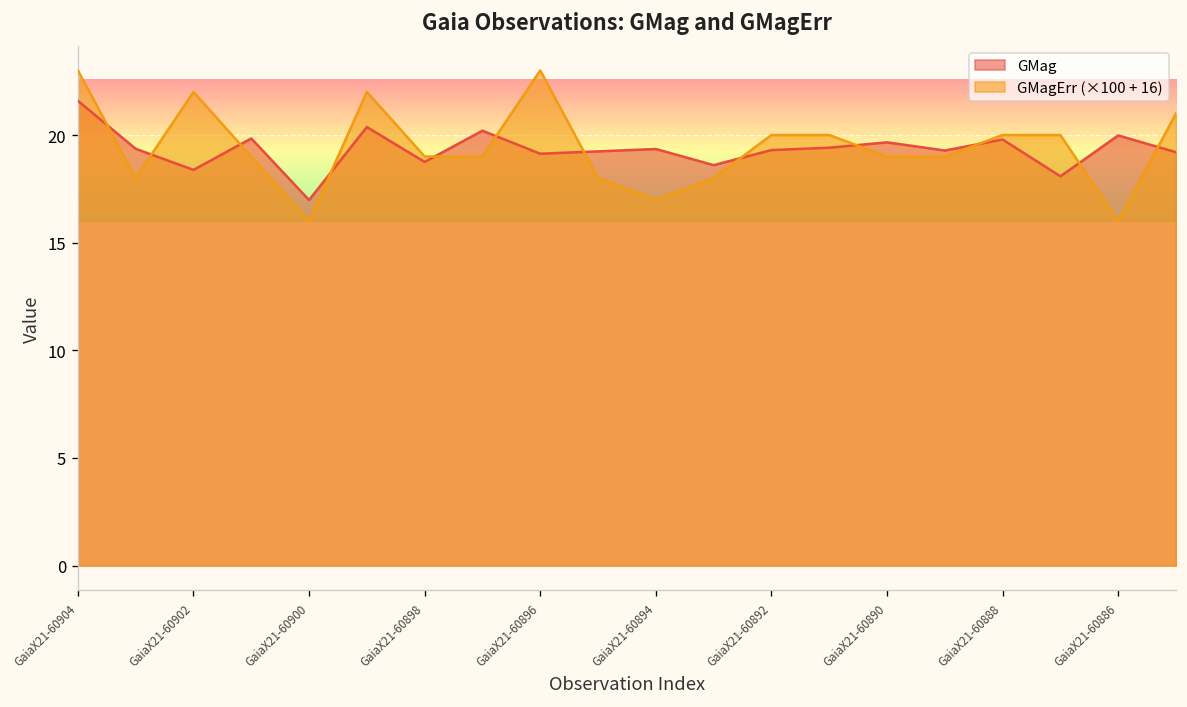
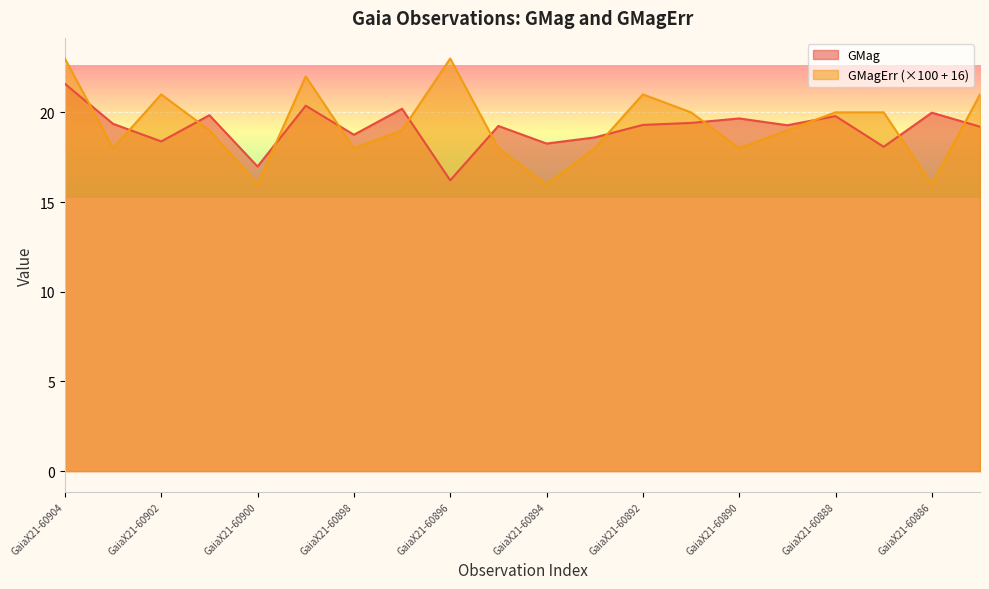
  {
    "GMag": {
      "GaiaX21-60904": 21.6,
      "GaiaX21-60902": 18.4,
      "GaiaX21-60900": 17.0,
      "GaiaX21-60898": 18.8,
-     "GaiaX21-60896": 19.1,
-     "GaiaX21-60894": 19.4,
+     "GaiaX21-60896": 16.2,
+     "GaiaX21-60894": 18.3,
      "GaiaX21-60892": 19.3,
      "GaiaX21-60890": 19.7,
      "GaiaX21-60888": 19.8,
      "GaiaX21-60886": 20.0
    },
    "GMagErr (×100 + 16)": {
      "GaiaX21-60904": 23.0,
-     "GaiaX21-60902": 22.0,
+     "GaiaX21-60902": 21.0,
      "GaiaX21-60900": 16.0,
-     "GaiaX21-60898": 19.0,
+     "GaiaX21-60898": 18.0,
      "GaiaX21-60896": 23.0,
-     "GaiaX21-60894": 17.0,
-     "GaiaX21-60892": 20.0,
-     "GaiaX21-60890": 19.0,
+     "GaiaX21-60894": 16.0,
+     "GaiaX21-60892": 21.0,
+     "GaiaX21-60890": 18.0,
      "GaiaX21-60888": 20.0,
      "GaiaX21-60886": 16.0
    }
  }
